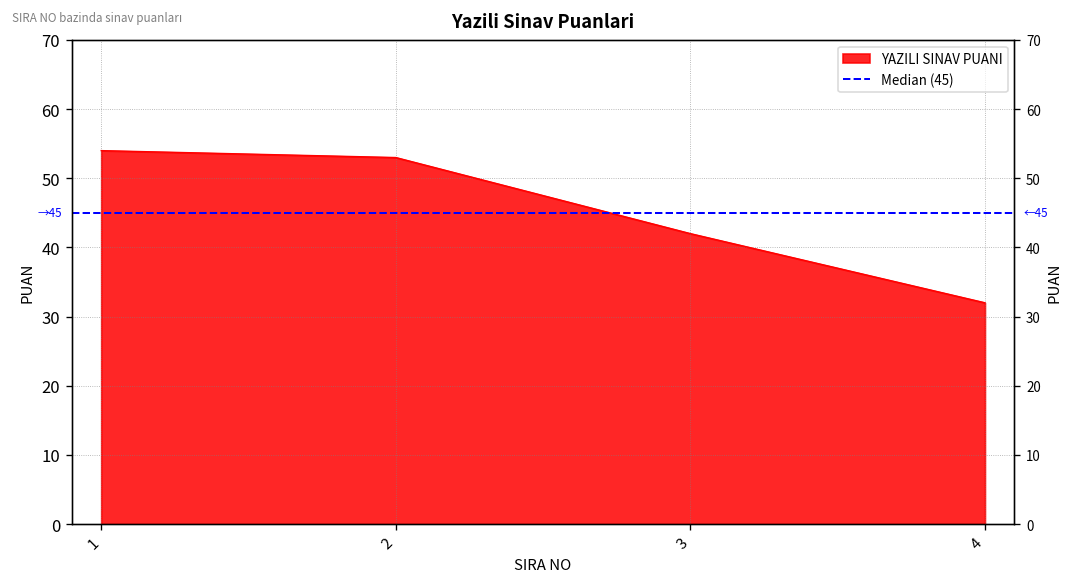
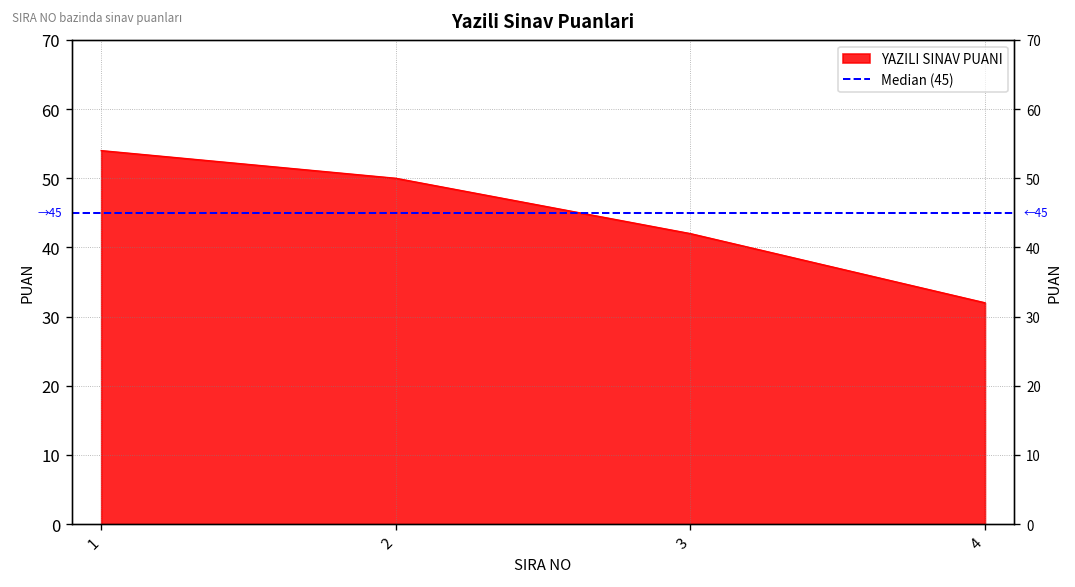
  {
    "1": 54,
-   "2": 53,
+   "2": 50,
    "3": 42,
    "4": 32
  }
